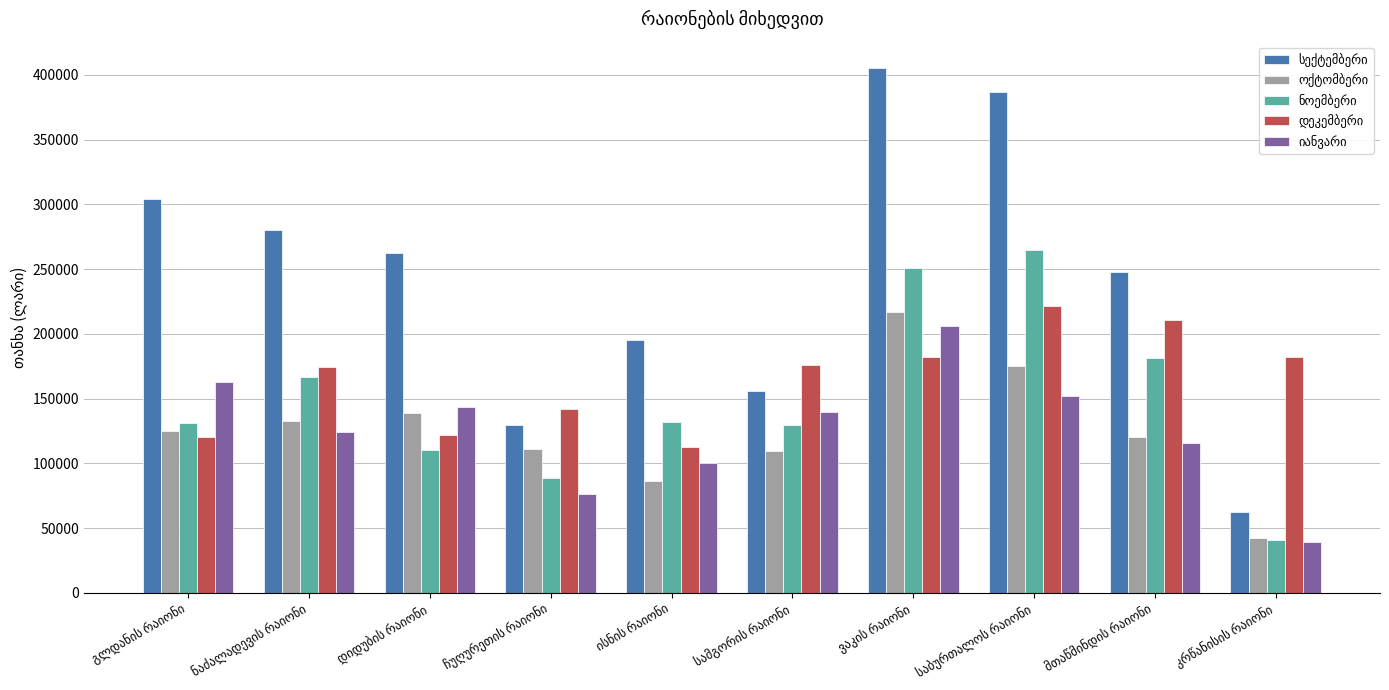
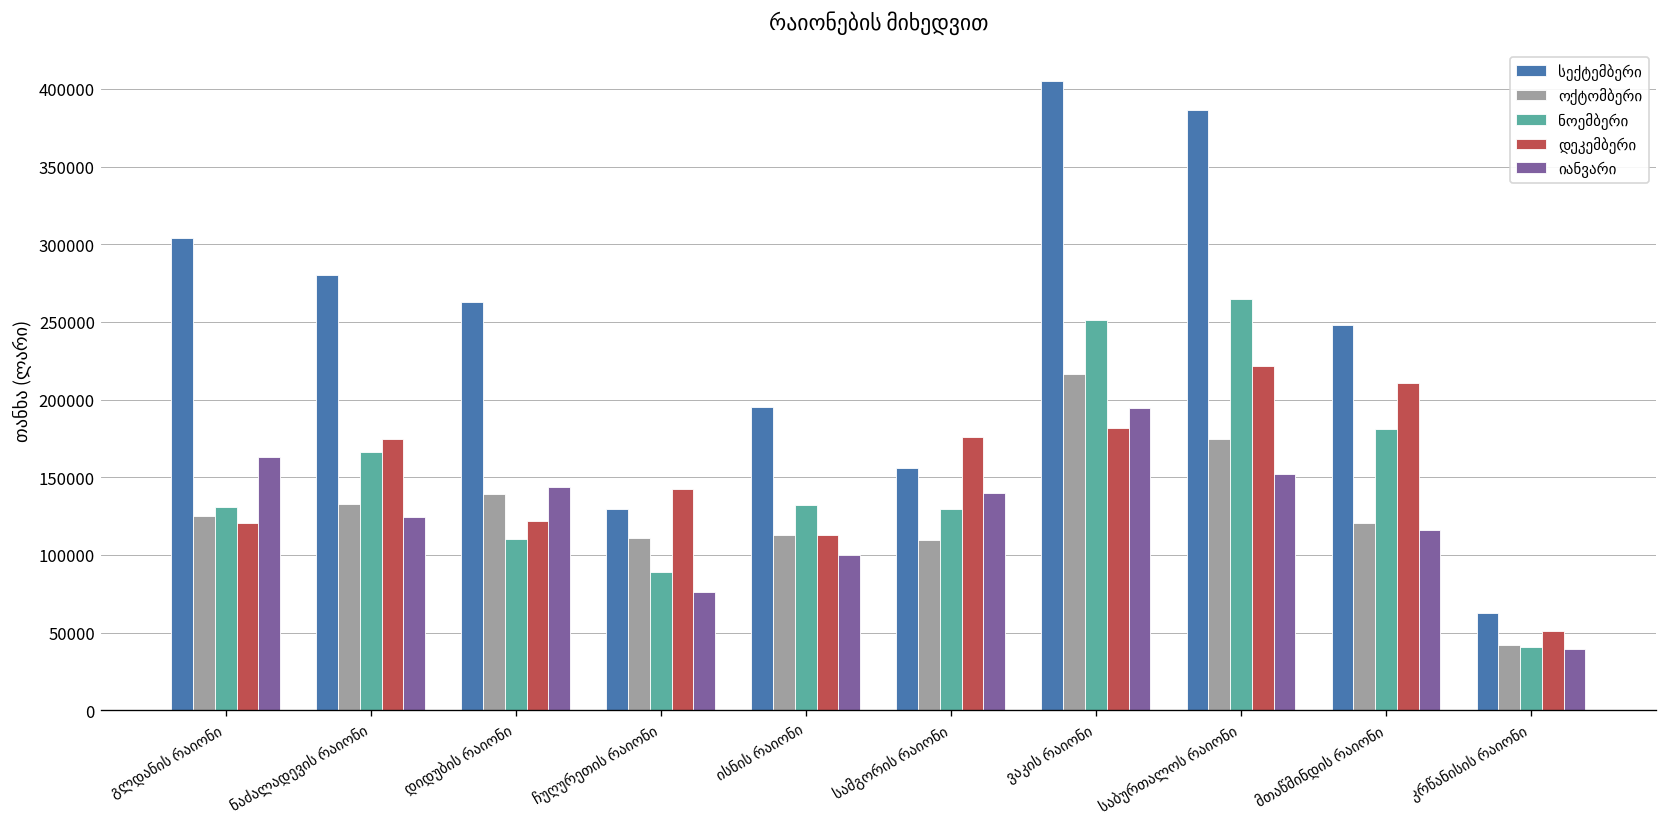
  {
    "სექტემბერი": {
      "გლდანის რაიონი": 304000,
      "ნაძალადევის რაიონი": 280000,
      "დიდუბის რაიონი": 263000,
      "ჩუღურეთის რაიონი": 130000,
      "ისნის რაიონი": 195000,
      "სამგორის რაიონი": 156000,
      "ვაკის რაიონი": 405000,
      "საბურთალოს რაიონი": 387000,
      "მთაწმინდის რაიონი": 248000,
      "კრწანისის რაიონი": 63000
    },
    "ოქტომბერი": {
      "გლდანის რაიონი": 125000,
      "ნაძალადევის რაიონი": 133000,
      "დიდუბის რაიონი": 139000,
      "ჩუღურეთის რაიონი": 111000,
-     "ისნის რაიონი": 86000,
+     "ისნის რაიონი": 113000,
      "სამგორის რაიონი": 110000,
      "ვაკის რაიონი": 217000,
      "საბურთალოს რაიონი": 175000,
      "მთაწმინდის რაიონი": 120000,
      "კრწანისის რაიონი": 42000
    },
    "ნოემბერი": {
      "გლდანის რაიონი": 131000,
      "ნაძალადევის რაიონი": 166000,
      "დიდუბის რაიონი": 110000,
      "ჩუღურეთის რაიონი": 89000,
      "ისნის რაიონი": 132000,
      "სამგორის რაიონი": 129000,
      "ვაკის რაიონი": 251000,
      "საბურთალოს რაიონი": 265000,
      "მთაწმინდის რაიონი": 181000,
      "კრწანისის რაიონი": 41000
    },
    "დეკემბერი": {
      "გლდანის რაიონი": 120000,
      "ნაძალადევის რაიონი": 175000,
      "დიდუბის რაიონი": 122000,
      "ჩუღურეთის რაიონი": 142000,
      "ისნის რაიონი": 113000,
      "სამგორის რაიონი": 176000,
      "ვაკის რაიონი": 182000,
      "საბურთალოს რაიონი": 222000,
      "მთაწმინდის რაიონი": 211000,
-     "კრწანისის რაიონი": 182000
+     "კრწანისის რაიონი": 51000
    },
    "იანვარი": {
      "გლდანის რაიონი": 163000,
      "ნაძალადევის რაიონი": 124000,
      "დიდუბის რაიონი": 144000,
      "ჩუღურეთის რაიონი": 76000,
      "ისნის რაიონი": 100000,
      "სამგორის რაიონი": 140000,
-     "ვაკის რაიონი": 206000,
+     "ვაკის რაიონი": 194000,
      "საბურთალოს რაიონი": 152000,
      "მთაწმინდის რაიონი": 116000,
      "კრწანისის რაიონი": 39000
    }
  }
